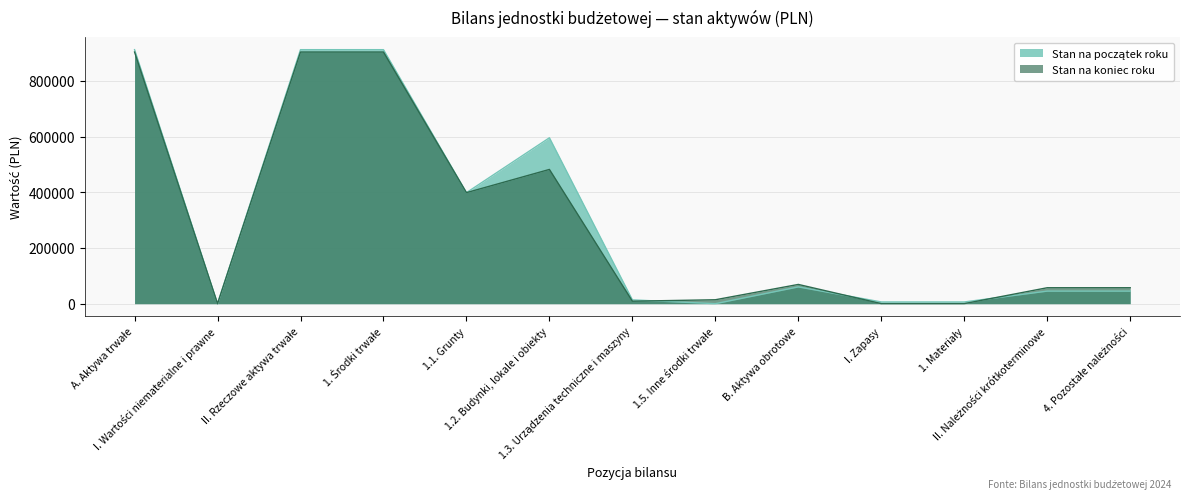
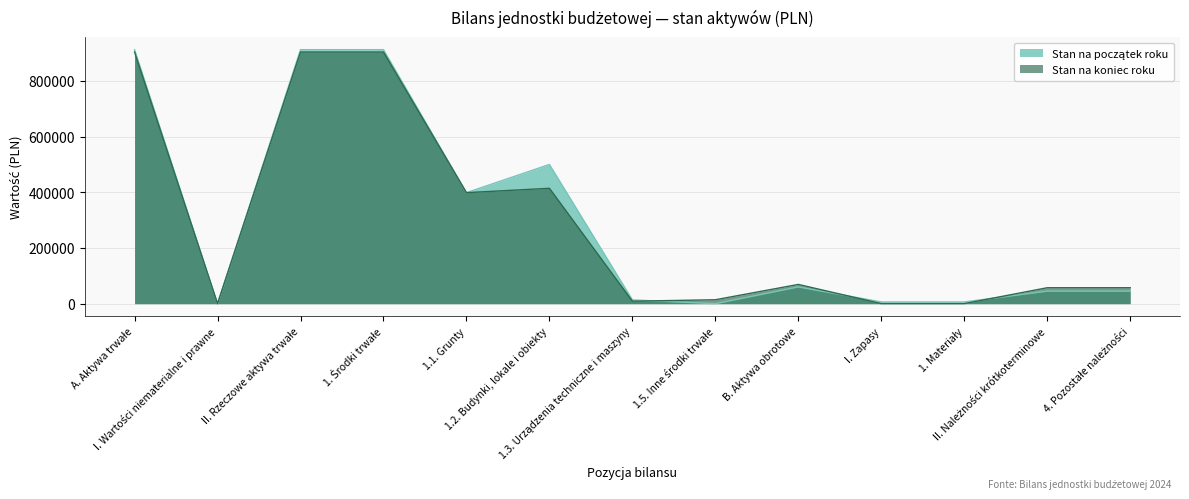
  {
    "Stan na początek roku": {
-     "1.2. Budynki, lokale i obiekty": 600000,
+     "1.2. Budynki, lokale i obiekty": 500000,
      "1.5. Inne środki trwałe": 0,
      "II. Należności krótkoterminowe": 50000,
      "4. Pozostałe należności": 50000
    },
    "Stan na koniec roku": {
-     "1.2. Budynki, lokale i obiekty": 480000,
+     "1.2. Budynki, lokale i obiekty": 410000,
      "1.5. Inne środki trwałe": 10000,
      "II. Należności krótkoterminowe": 60000,
      "4. Pozostałe należności": 60000
    }
  }
